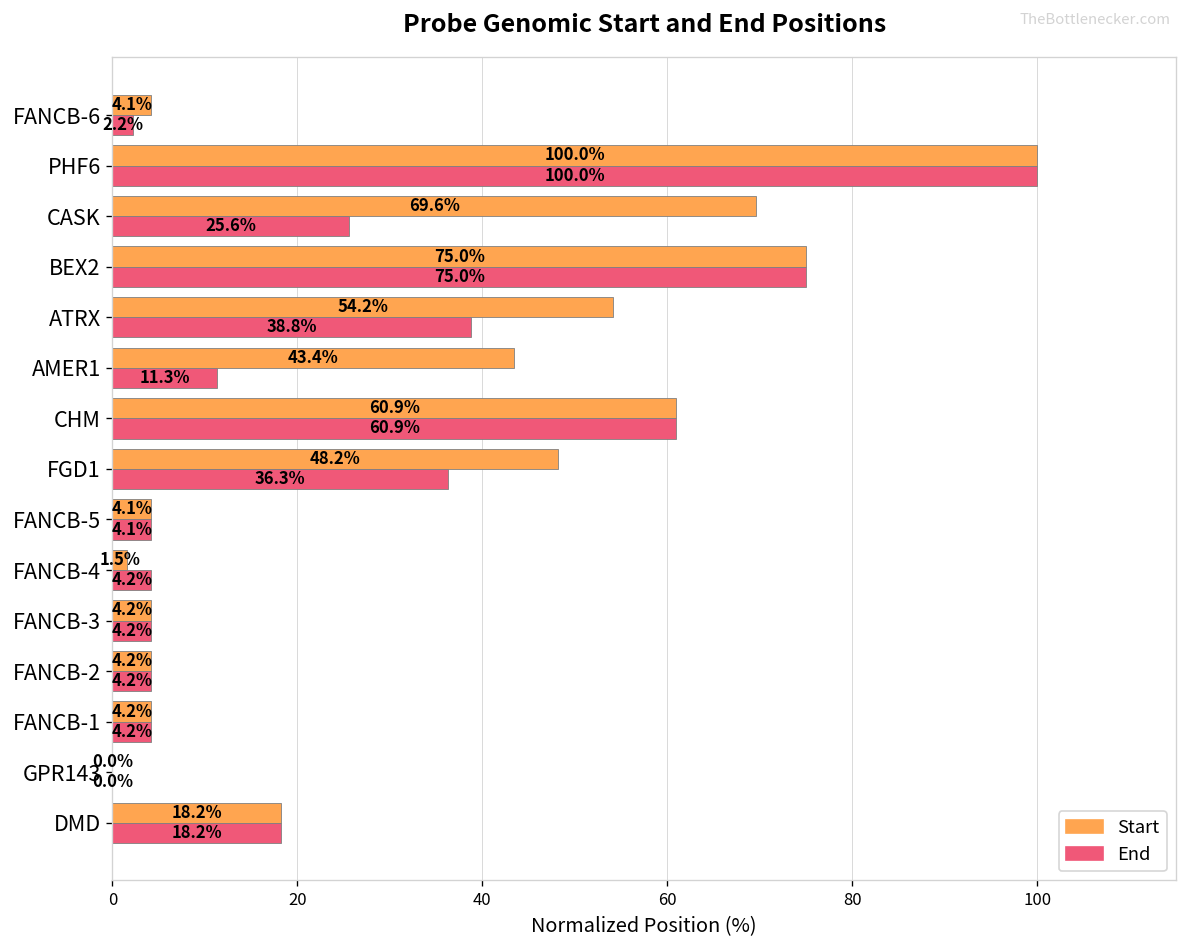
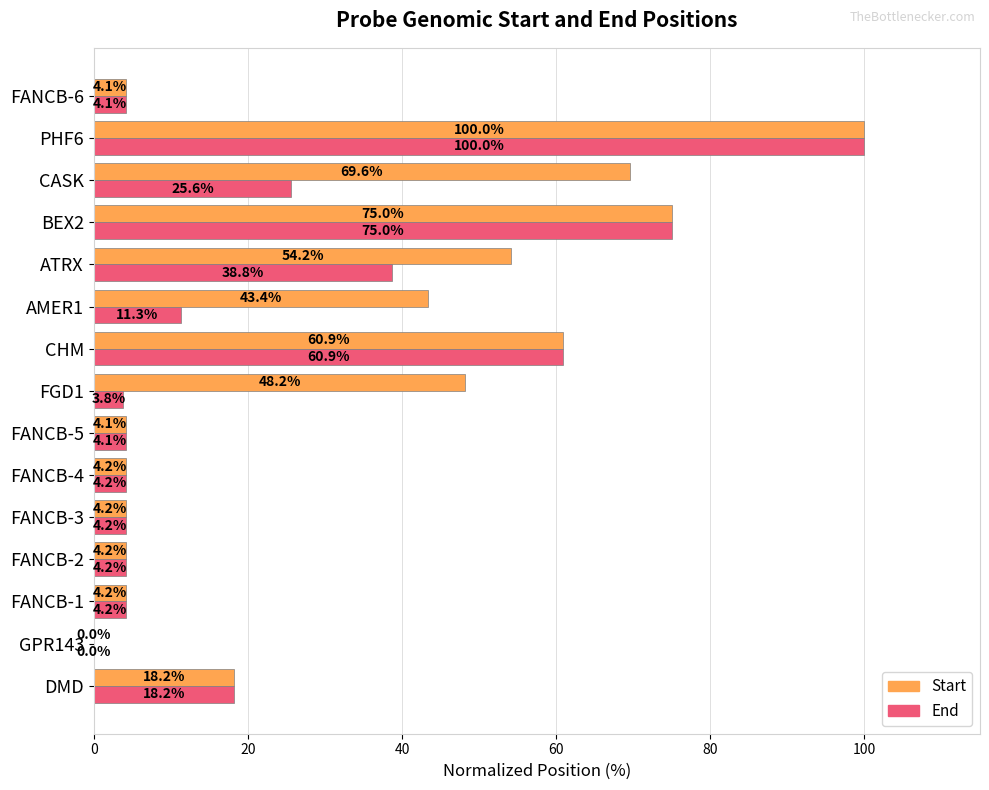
  {
    "Start": {
      "FANCB-6": "4.1%",
      "PHF6": "100.0%",
      "CASK": "69.6%",
      "BEX2": "75.0%",
      "ATRX": "54.2%",
      "AMER1": "43.4%",
      "CHM": "60.9%",
      "FGD1": "48.2%",
      "FANCB-5": "4.1%",
-     "FANCB-4": "1.5%",
+     "FANCB-4": "4.2%",
      "FANCB-3": "4.2%",
      "FANCB-2": "4.2%",
      "FANCB-1": "4.2%",
      "GPR143": "0.0%",
      "DMD": "18.2%"
    },
    "End": {
-     "FANCB-6": "2.2%",
+     "FANCB-6": "4.1%",
      "PHF6": "100.0%",
      "CASK": "25.6%",
      "BEX2": "75.0%",
      "ATRX": "38.8%",
      "AMER1": "11.3%",
      "CHM": "60.9%",
-     "FGD1": "36.3%",
+     "FGD1": "3.8%",
      "FANCB-5": "4.1%",
      "FANCB-4": "4.2%",
      "FANCB-3": "4.2%",
      "FANCB-2": "4.2%",
      "FANCB-1": "4.2%",
      "GPR143": "0.0%",
      "DMD": "18.2%"
    }
  }
